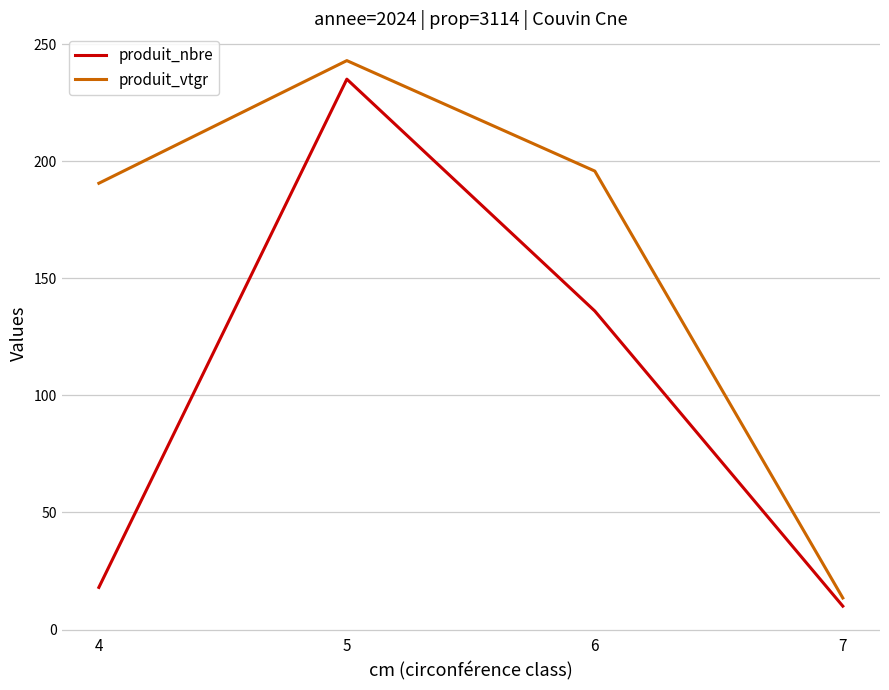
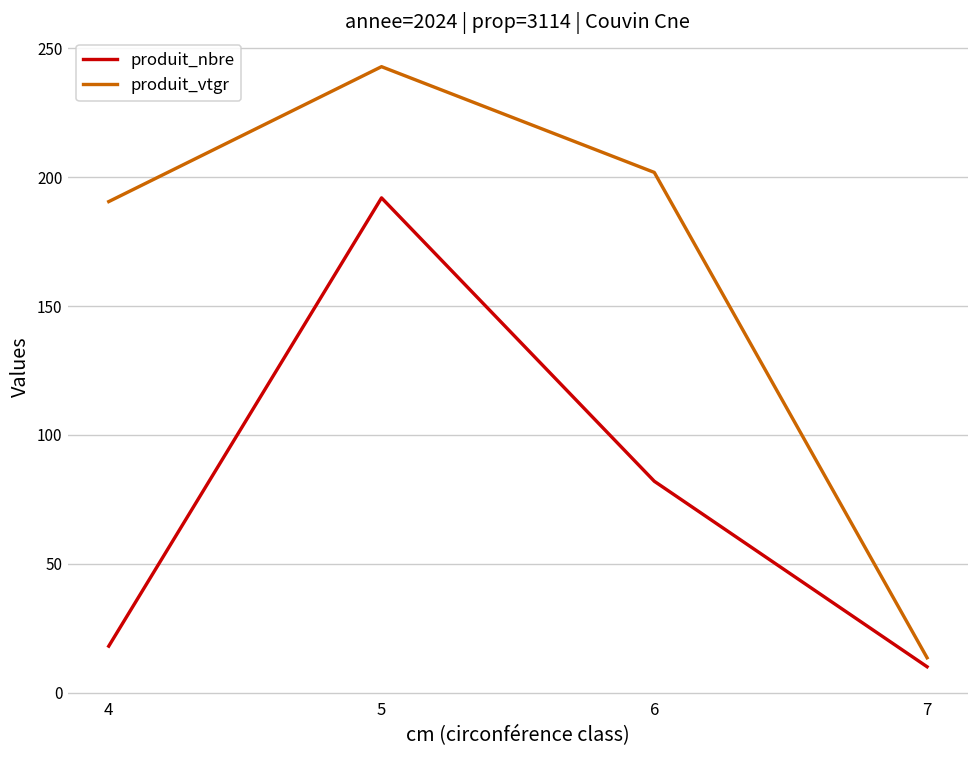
  {
    "produit_nbre": {
      "4": 18,
-     "5": 235,
-     "6": 136,
+     "5": 192,
+     "6": 82,
      "7": 10
    },
    "produit_vtgr": {
      "4": 191,
      "5": 243,
-     "6": 196,
+     "6": 202,
      "7": 13
    }
  }
